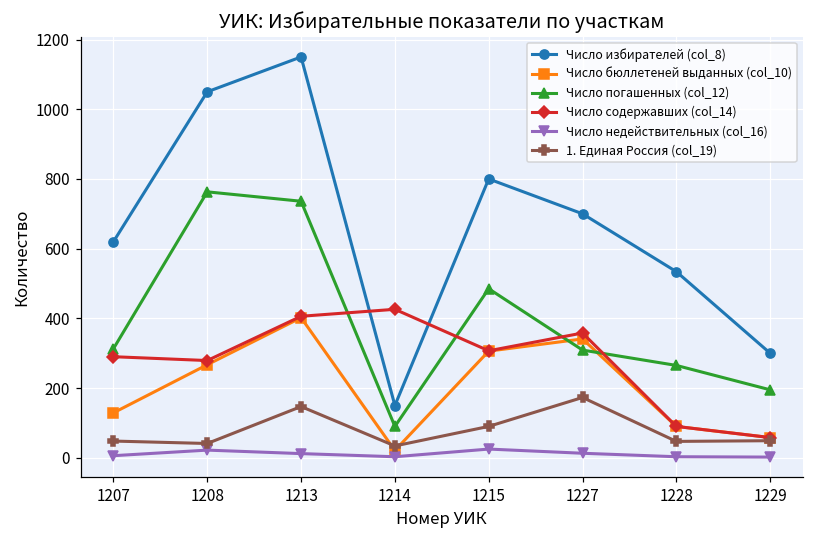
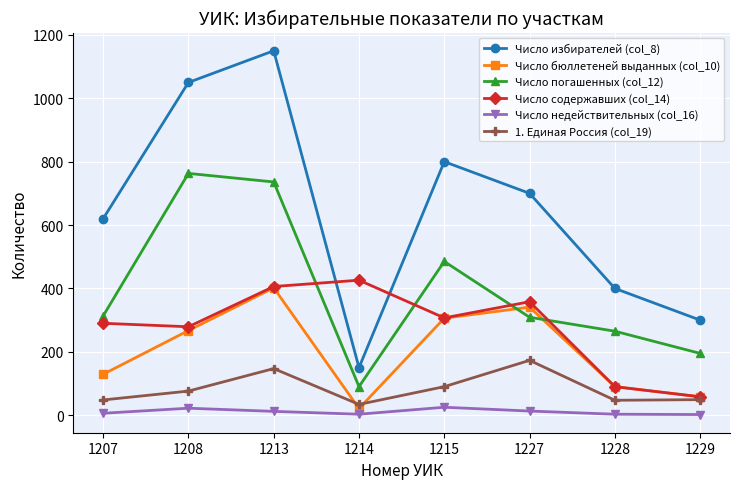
  {
    "Число избирателей (col_8)": {
      "1207": 620,
      "1208": 1050,
      "1213": 1150,
      "1214": 150,
      "1215": 800,
      "1227": 700,
-     "1228": 530,
+     "1228": 400,
      "1229": 300
    },
    "Число бюллетеней выданных (col_10)": {
      "1207": 130,
      "1208": 270,
      "1214": 20,
      "1227": 340
    },
    "Число погашенных (col_12)": {
      "1207": 310,
      "1208": 760,
      "1213": 740,
      "1214": 90,
      "1215": 490,
      "1227": 310,
      "1228": 270,
      "1229": 200
    },
    "Число содержавших (col_14)": {
      "1207": 290,
      "1208": 280,
      "1214": 430,
      "1227": 360
    },
    "Число недействительных (col_16)": {
      "1207": 10,
      "1208": 20,
      "1213": 10,
      "1214": 0,
      "1215": 30,
      "1227": 10,
      "1228": 0,
      "1229": 0
    },
    "1. Единая Россия (col_19)": {
      "1207": 50,
-     "1208": 40,
+     "1208": 80,
      "1213": 150,
      "1214": 30,
      "1215": 90,
      "1227": 170,
      "1228": 50,
      "1229": 50
    }
  }
